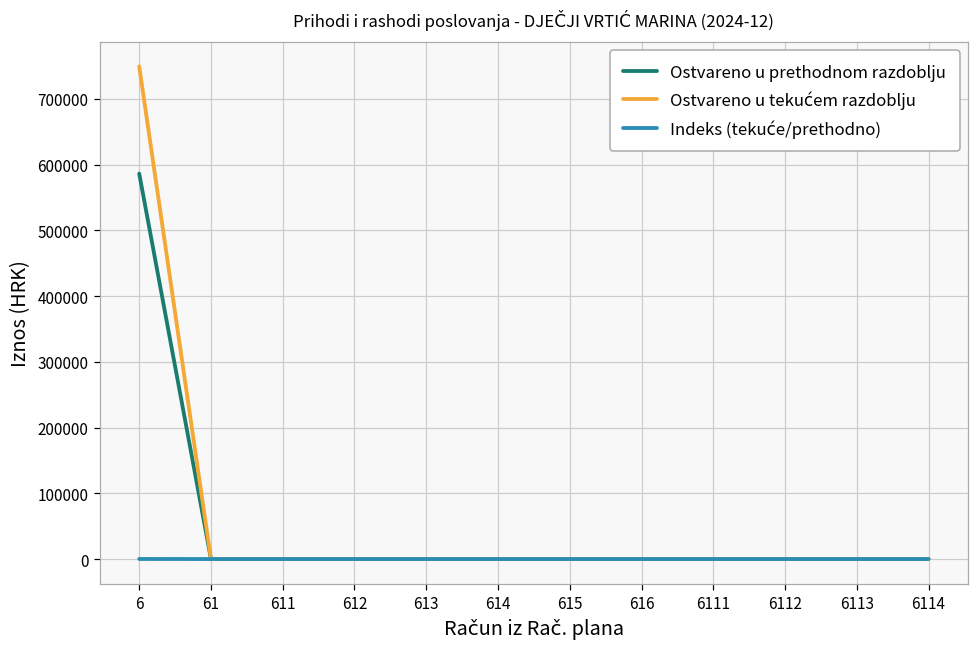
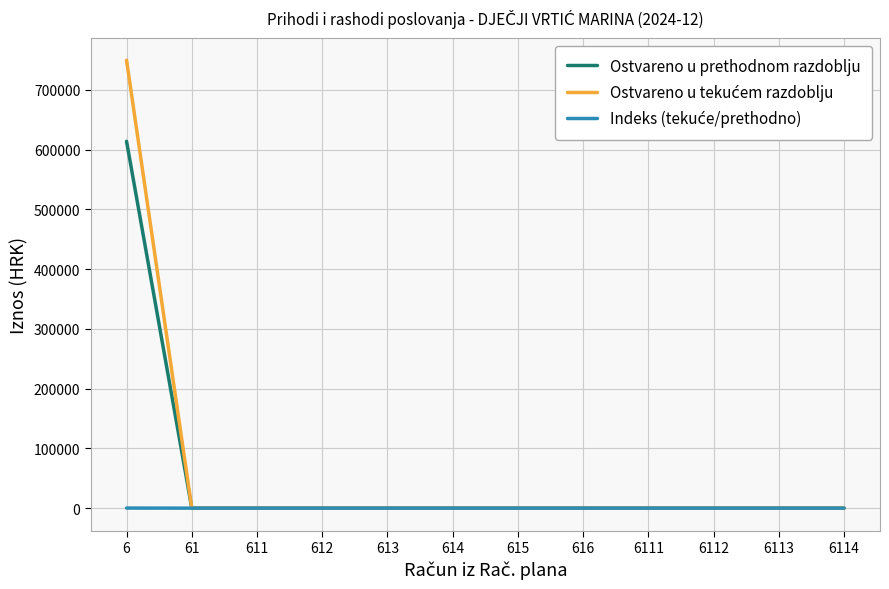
  {
    "Ostvareno u prethodnom razdoblju": {
-     "6": 590000
+     "6": 610000
    },
    "Ostvareno u tekućem razdoblju": {
      "6": 750000
    },
    "Indeks (tekuće/prethodno)": {
      "6": 0
    }
  }
